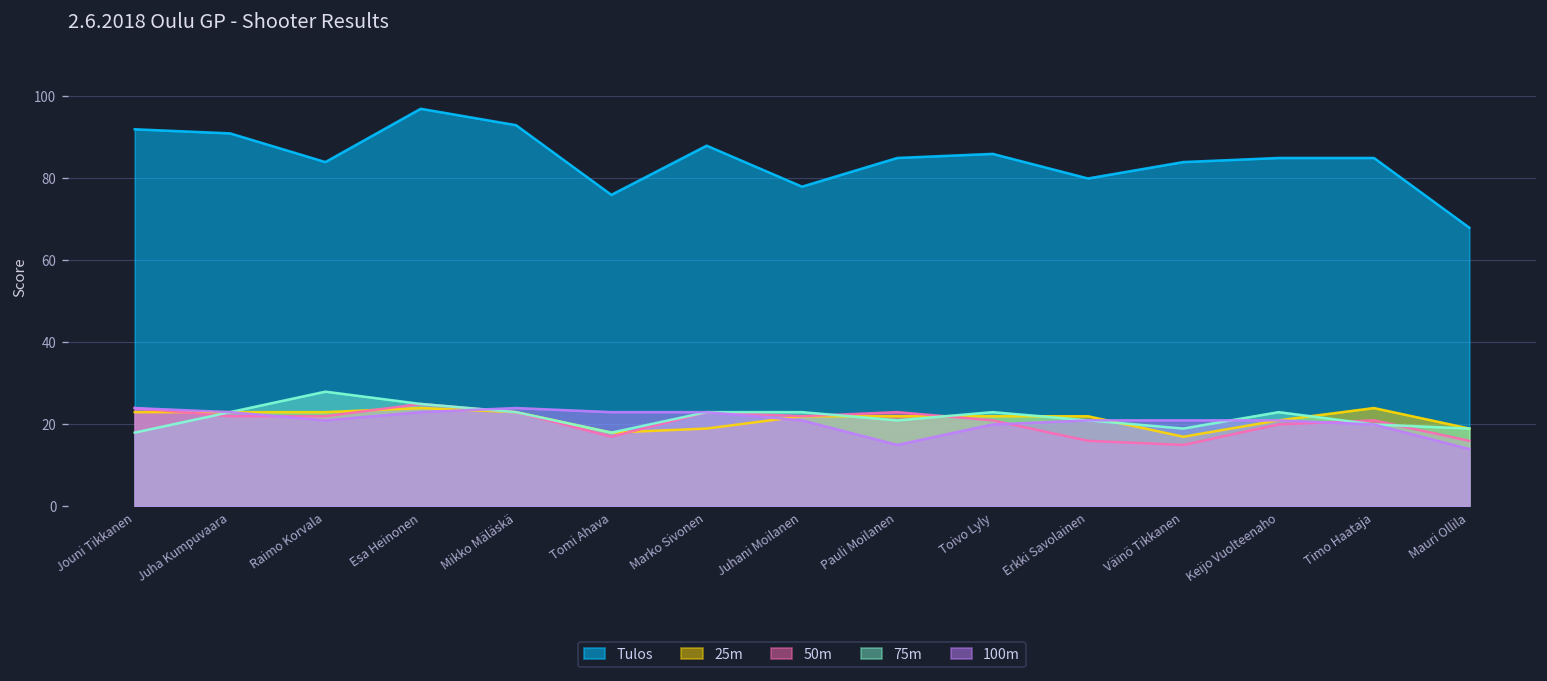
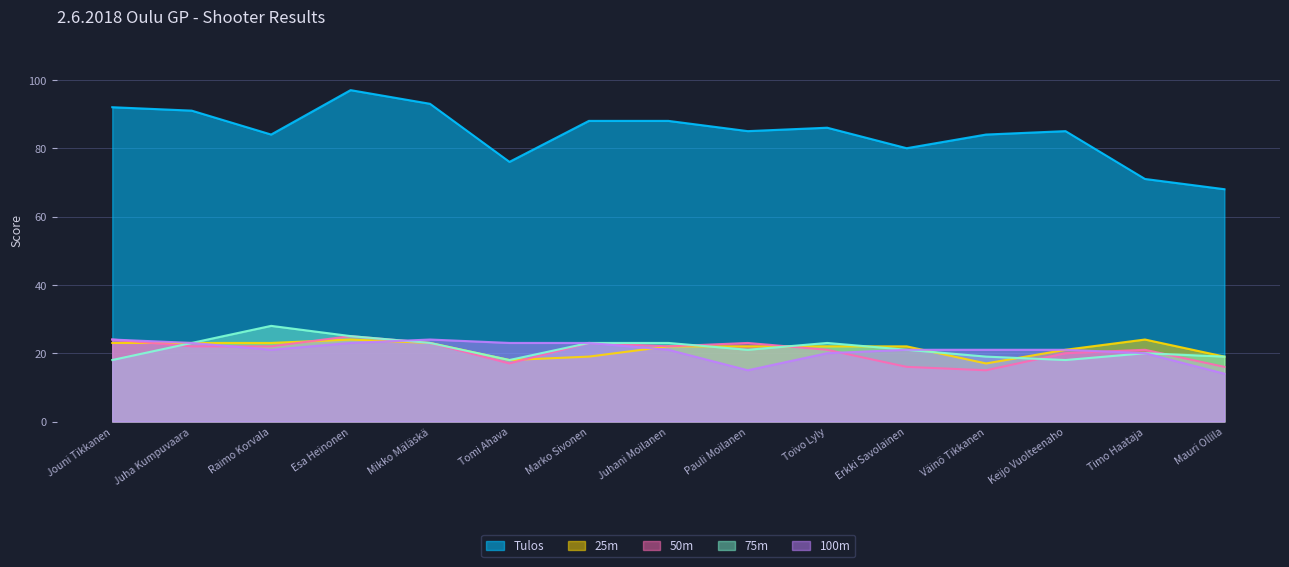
  {
    "Tulos": {
      "Jouni Tikkanen": 92,
      "Juha Kumpuvaara": 91,
      "Raimo Korvala": 84,
      "Esa Heinonen": 97,
      "Mikko Mäläskä": 93,
      "Tomi Ahava": 76,
      "Marko Sivonen": 88,
-     "Juhani Moilanen": 78,
+     "Juhani Moilanen": 88,
      "Pauli Moilanen": 85,
      "Toivo Lyly": 86,
      "Erkki Savolainen": 80,
      "Väinö Tikkanen": 84,
      "Keijo Vuolteenaho": 85,
-     "Timo Haataja": 85,
+     "Timo Haataja": 71,
      "Mauri Ollila": 68
    },
    "25m": {
      "Jouni Tikkanen": 23,
      "Raimo Korvala": 23,
      "Esa Heinonen": 24,
      "Marko Sivonen": 19,
      "Pauli Moilanen": 22,
      "Toivo Lyly": 22,
      "Erkki Savolainen": 22,
      "Väinö Tikkanen": 17,
      "Timo Haataja": 24
    },
    "50m": {
      "Juha Kumpuvaara": 22,
      "Raimo Korvala": 22,
      "Tomi Ahava": 17,
      "Pauli Moilanen": 23,
      "Toivo Lyly": 21,
      "Erkki Savolainen": 16,
      "Väinö Tikkanen": 15,
      "Keijo Vuolteenaho": 20,
      "Timo Haataja": 21,
      "Mauri Ollila": 16
    },
    "75m": {
      "Jouni Tikkanen": 18,
      "Raimo Korvala": 28,
      "Juhani Moilanen": 23,
      "Pauli Moilanen": 21,
      "Toivo Lyly": 23,
      "Väinö Tikkanen": 19,
-     "Keijo Vuolteenaho": 23
+     "Keijo Vuolteenaho": 18
    },
    "100m": {
      "Raimo Korvala": 21,
      "Esa Heinonen": 23,
      "Mikko Mäläskä": 24,
      "Tomi Ahava": 23,
      "Juhani Moilanen": 21,
      "Pauli Moilanen": 15,
      "Toivo Lyly": 20,
      "Väinö Tikkanen": 21,
      "Mauri Ollila": 14
    }
  }
